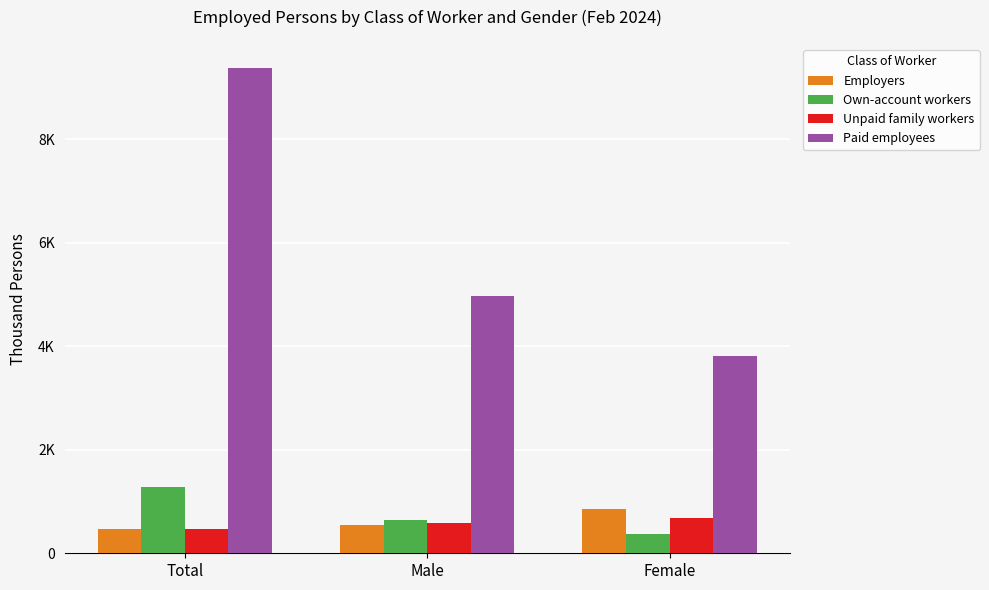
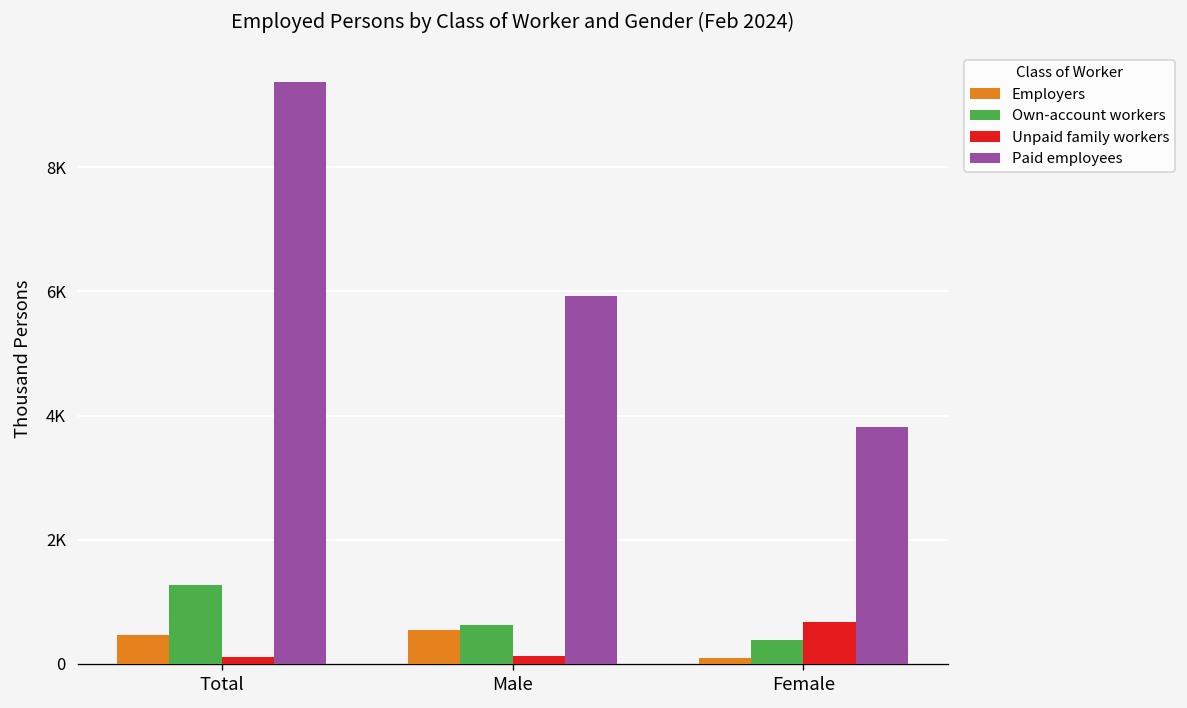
  {
    "Employers": {
      "Total": 500,
      "Male": 500,
-     "Female": 900
+     "Female": 100
    },
    "Own-account workers": {
      "Total": 1300,
      "Male": 600,
      "Female": 400
    },
    "Unpaid family workers": {
-     "Total": 500,
-     "Male": 600,
+     "Total": 100,
+     "Male": 100,
      "Female": 700
    },
    "Paid employees": {
      "Total": 9400,
-     "Male": 5000,
+     "Male": 5900,
      "Female": 3800
    }
  }
